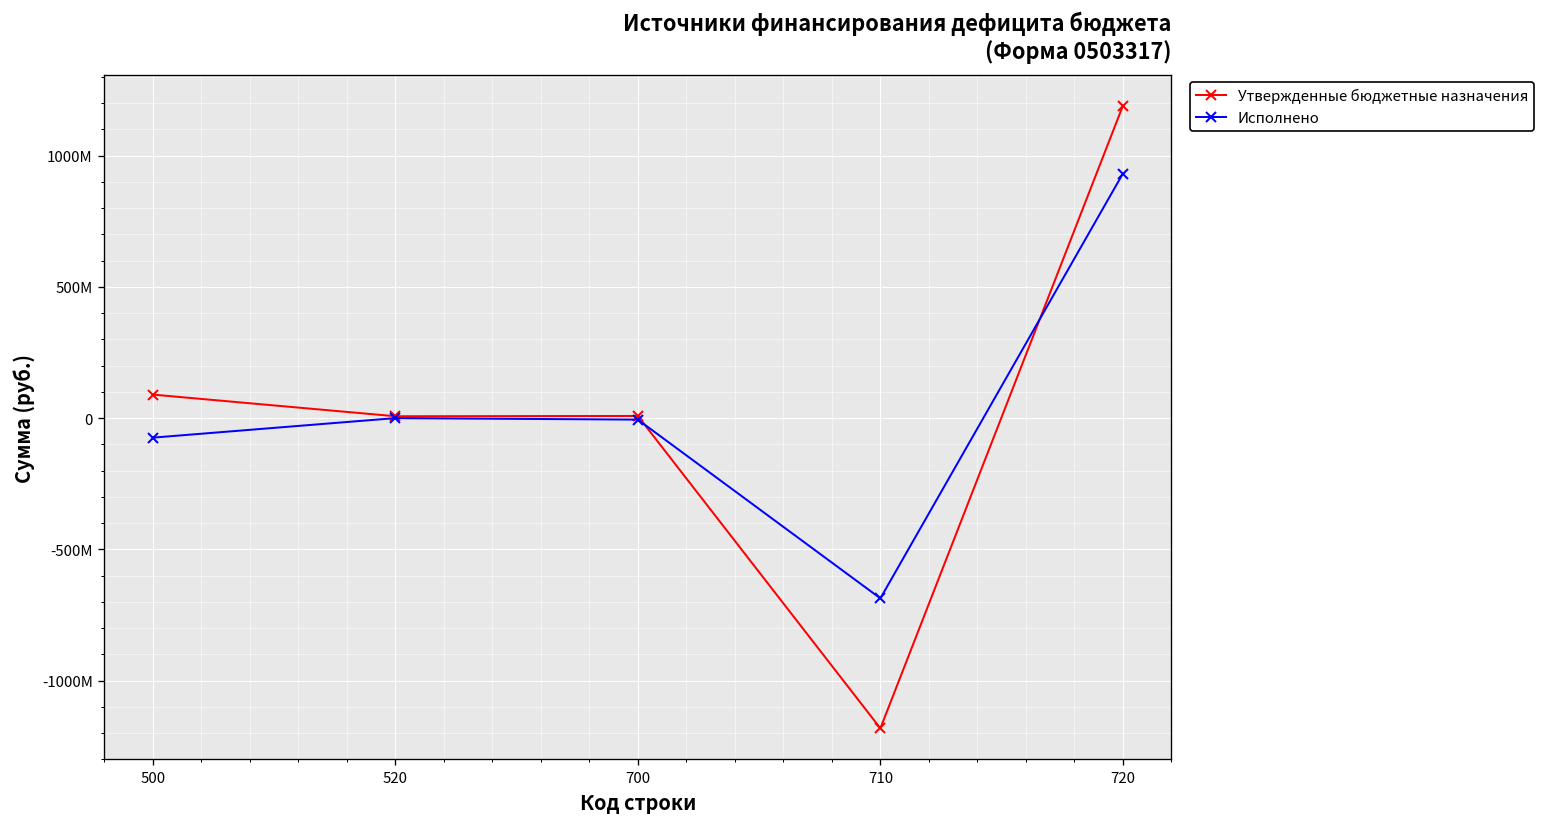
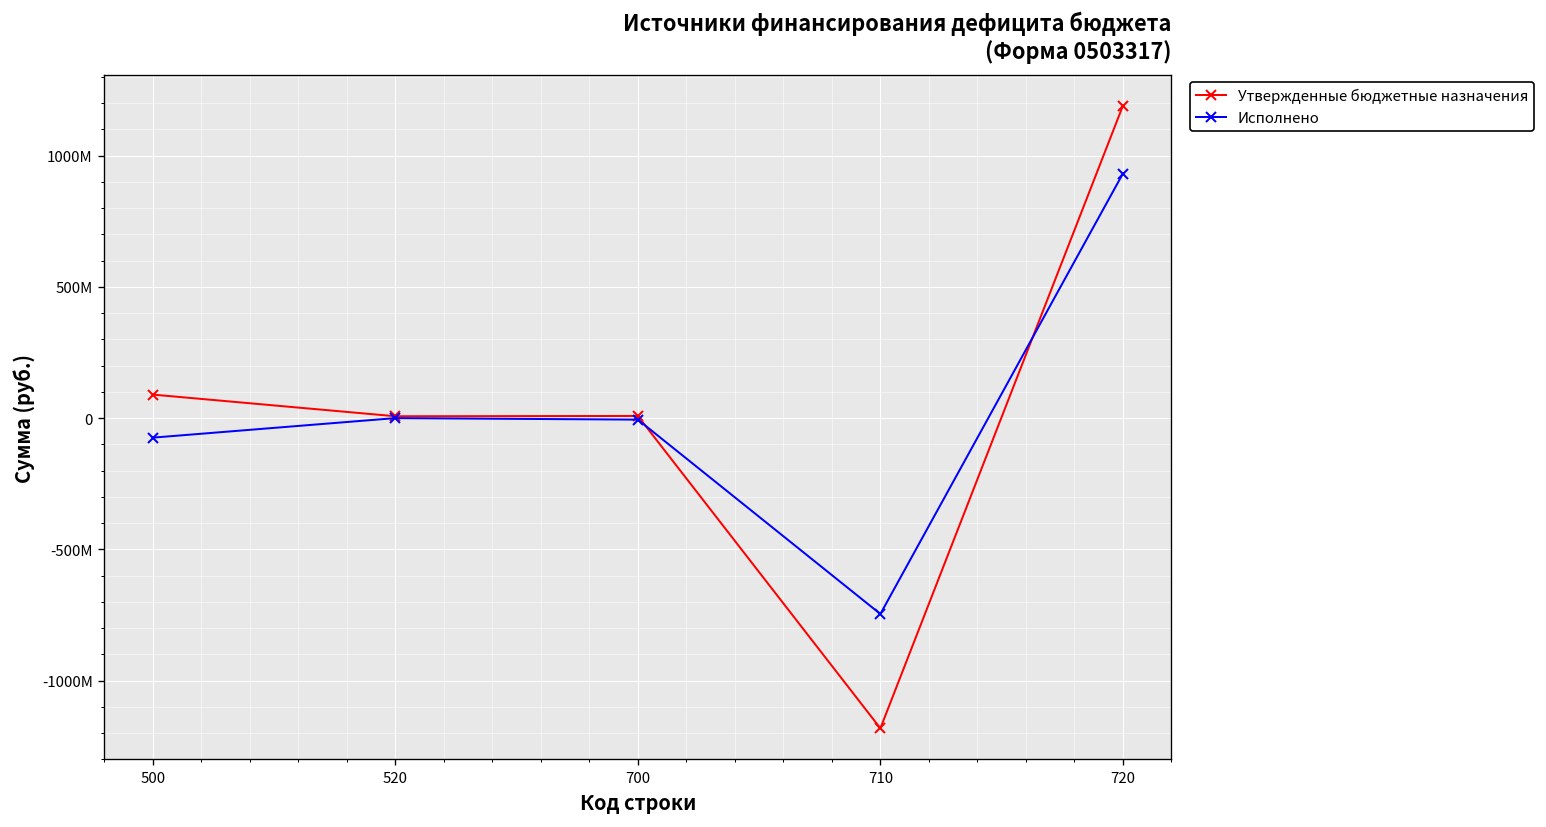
  {
    "Утвержденные бюджетные назначения": {
      "500": 90000000,
      "700": 10000000,
      "710": -1180000000,
      "720": 1190000000
    },
    "Исполнено": {
      "500": -70000000,
      "700": -10000000,
-     "710": -690000000,
+     "710": -750000000,
      "720": 930000000
    }
  }
